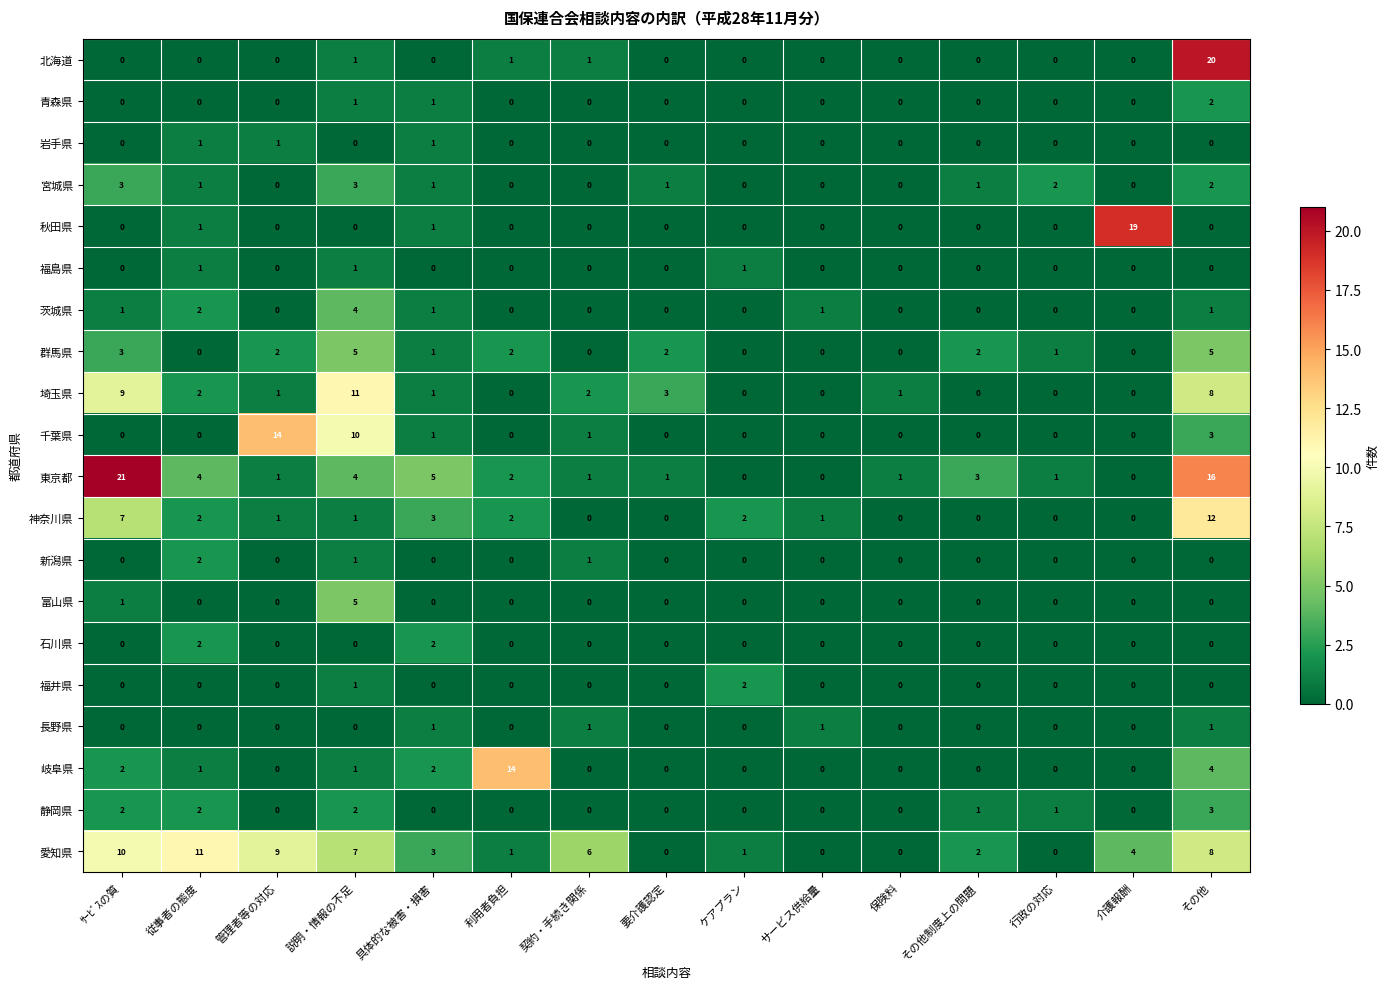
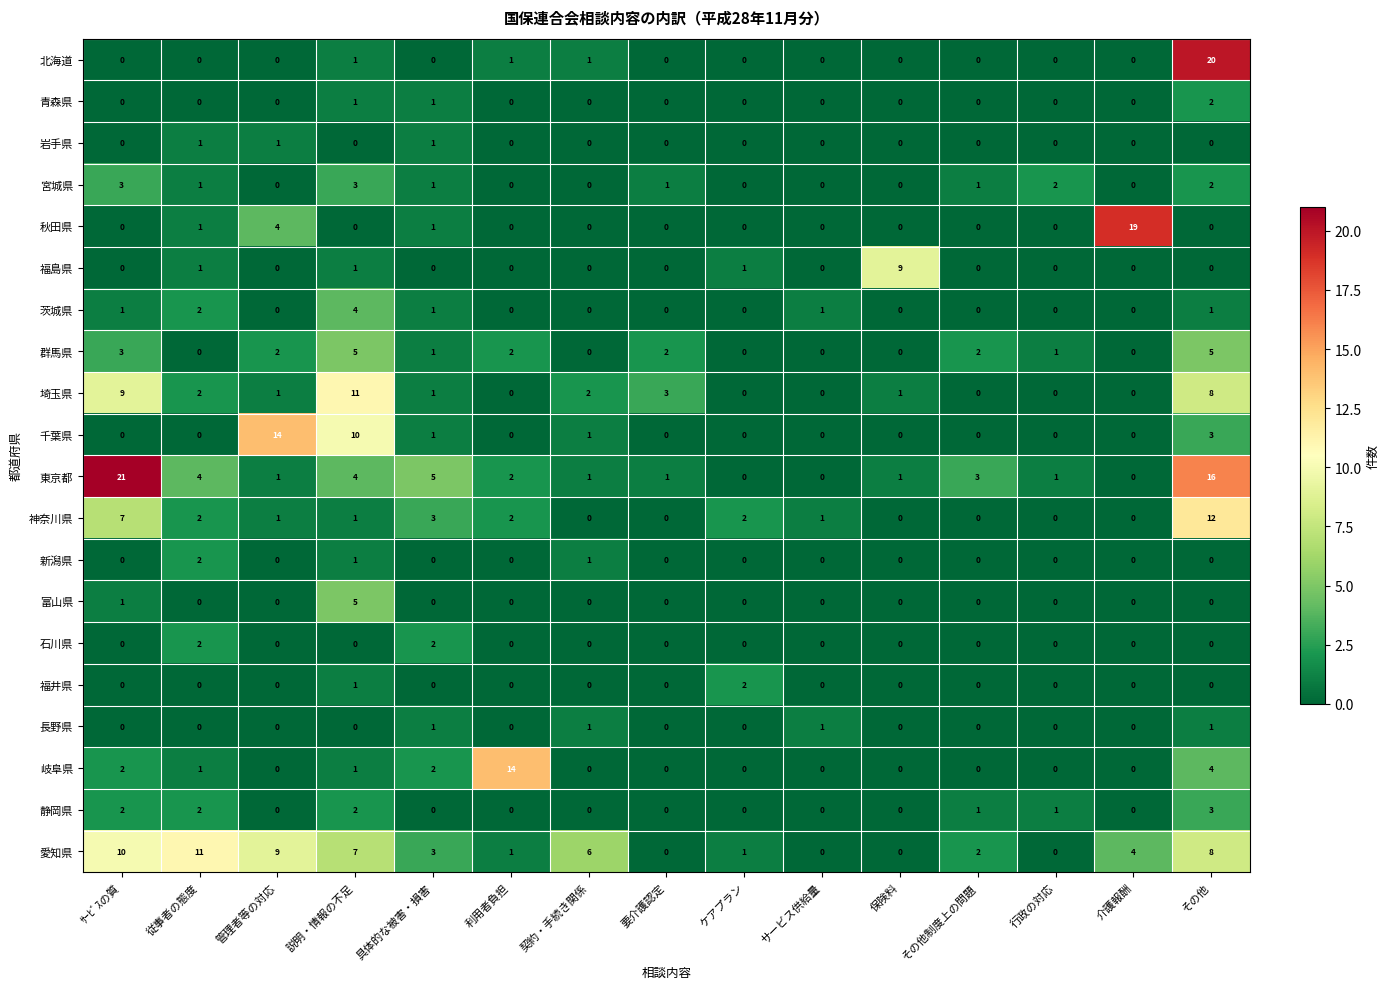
  {
    "秋田県": {
      "ｻｰﾋﾞｽの質": 0,
      "従事者の態度": 1,
-     "管理者等の対応": 0,
+     "管理者等の対応": 4,
      "説明・情報の不足": 0,
      "具体的な被害・損害": 1,
      "利用者負担": 0,
      "契約・手続き関係": 0,
      "要介護認定": 0,
      "ケアプラン": 0,
      "サービス供給量": 0,
      "保険料": 0,
      "その他制度上の問題": 0,
      "行政の対応": 0,
      "介護報酬": 19,
      "その他": 0
    },
    "福島県": {
      "ｻｰﾋﾞｽの質": 0,
      "従事者の態度": 1,
      "管理者等の対応": 0,
      "説明・情報の不足": 1,
      "具体的な被害・損害": 0,
      "利用者負担": 0,
      "契約・手続き関係": 0,
      "要介護認定": 0,
      "ケアプラン": 1,
      "サービス供給量": 0,
-     "保険料": 0,
+     "保険料": 9,
      "その他制度上の問題": 0,
      "行政の対応": 0,
      "介護報酬": 0,
      "その他": 0
    }
  }
